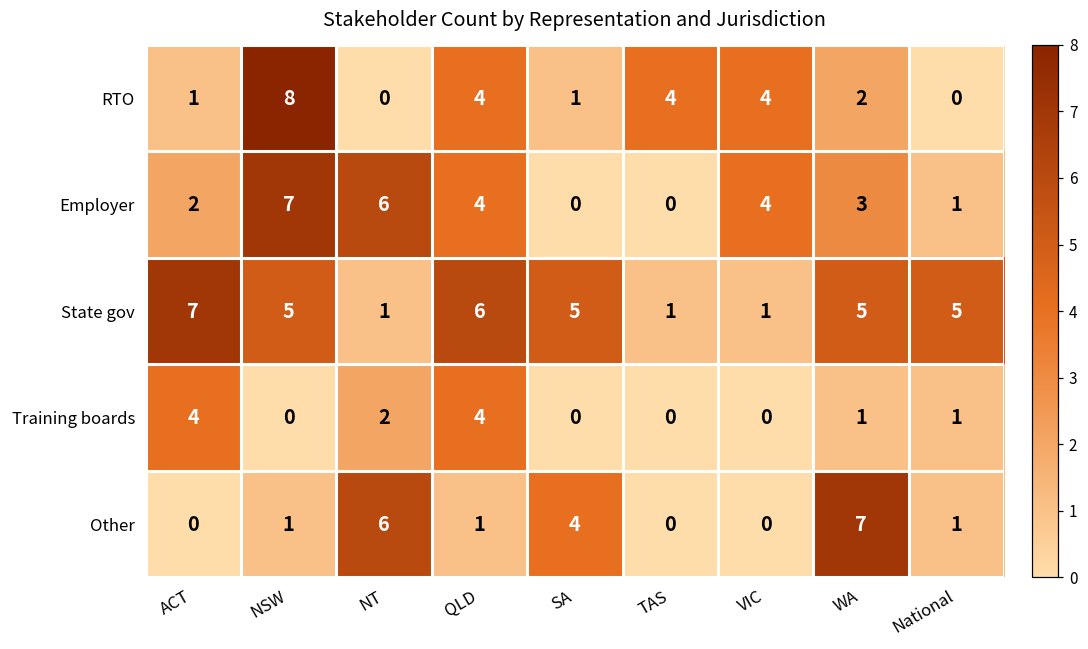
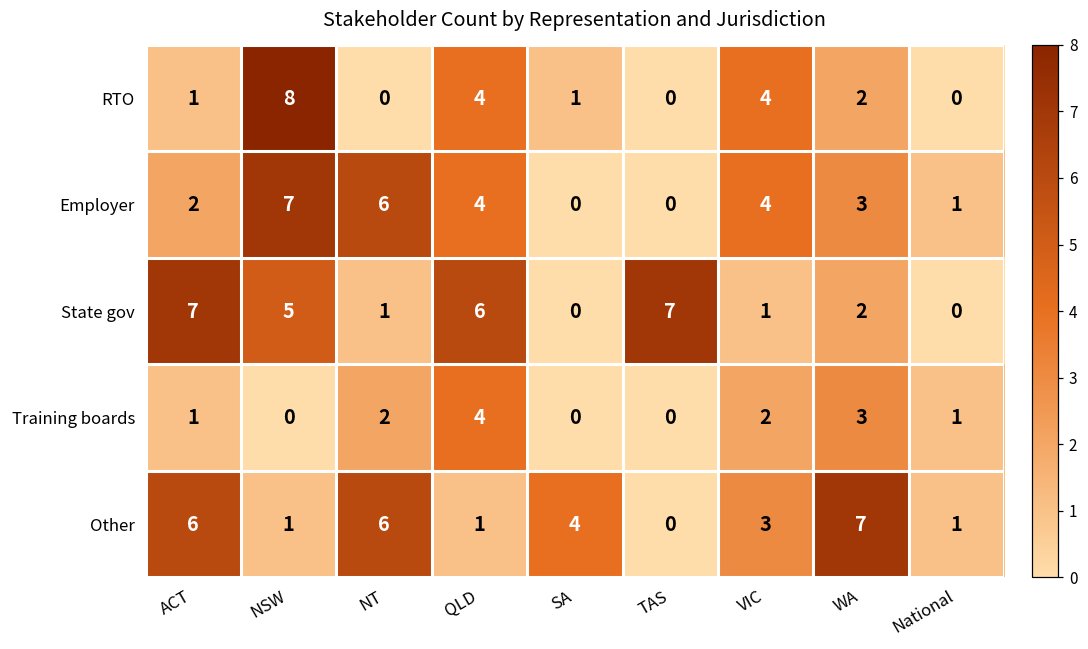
  {
    "RTO": {
      "ACT": 1,
      "NSW": 8,
      "NT": 0,
      "QLD": 4,
      "SA": 1,
-     "TAS": 4,
+     "TAS": 0,
      "VIC": 4,
      "WA": 2,
      "National": 0
    },
    "Employer": {
      "ACT": 2,
      "NSW": 7,
      "NT": 6,
      "QLD": 4,
      "SA": 0,
      "TAS": 0,
      "VIC": 4,
      "WA": 3,
      "National": 1
    },
    "State gov": {
      "ACT": 7,
      "NSW": 5,
      "NT": 1,
      "QLD": 6,
-     "SA": 5,
-     "TAS": 1,
+     "SA": 0,
+     "TAS": 7,
      "VIC": 1,
-     "WA": 5,
-     "National": 5
+     "WA": 2,
+     "National": 0
    },
    "Training boards": {
-     "ACT": 4,
+     "ACT": 1,
      "NSW": 0,
      "NT": 2,
      "QLD": 4,
      "SA": 0,
      "TAS": 0,
-     "VIC": 0,
-     "WA": 1,
+     "VIC": 2,
+     "WA": 3,
      "National": 1
    },
    "Other": {
-     "ACT": 0,
+     "ACT": 6,
      "NSW": 1,
      "NT": 6,
      "QLD": 1,
      "SA": 4,
      "TAS": 0,
-     "VIC": 0,
+     "VIC": 3,
      "WA": 7,
      "National": 1
    }
  }
